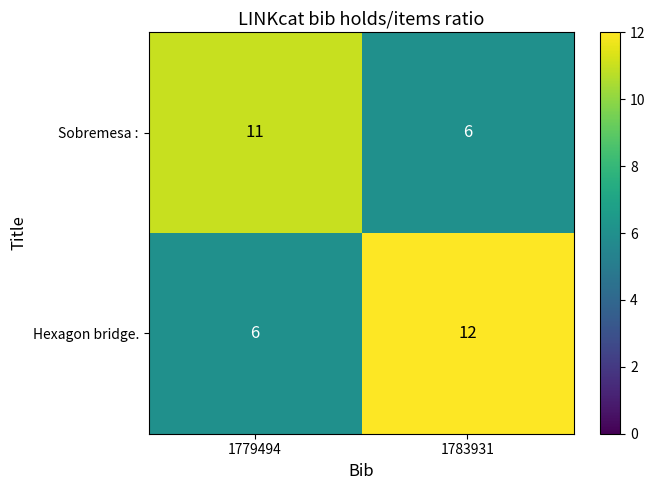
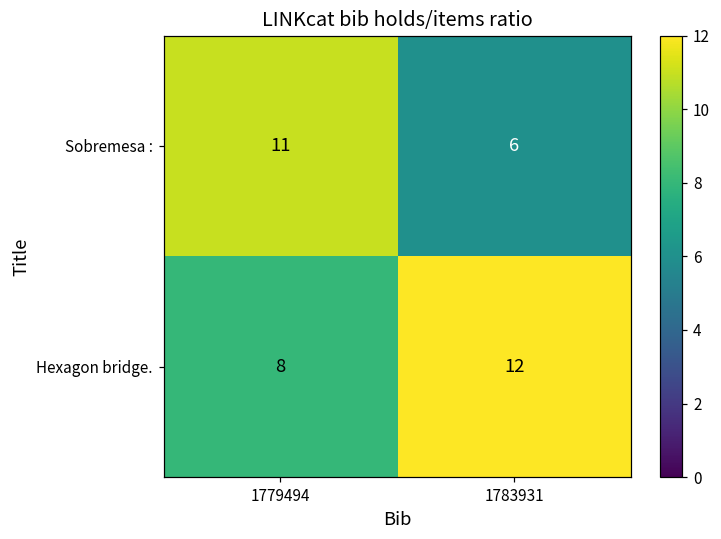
  {
    "Sobremesa :": {
      "1779494": 11,
      "1783931": 6
    },
    "Hexagon bridge.": {
-     "1779494": 6,
+     "1779494": 8,
      "1783931": 12
    }
  }
